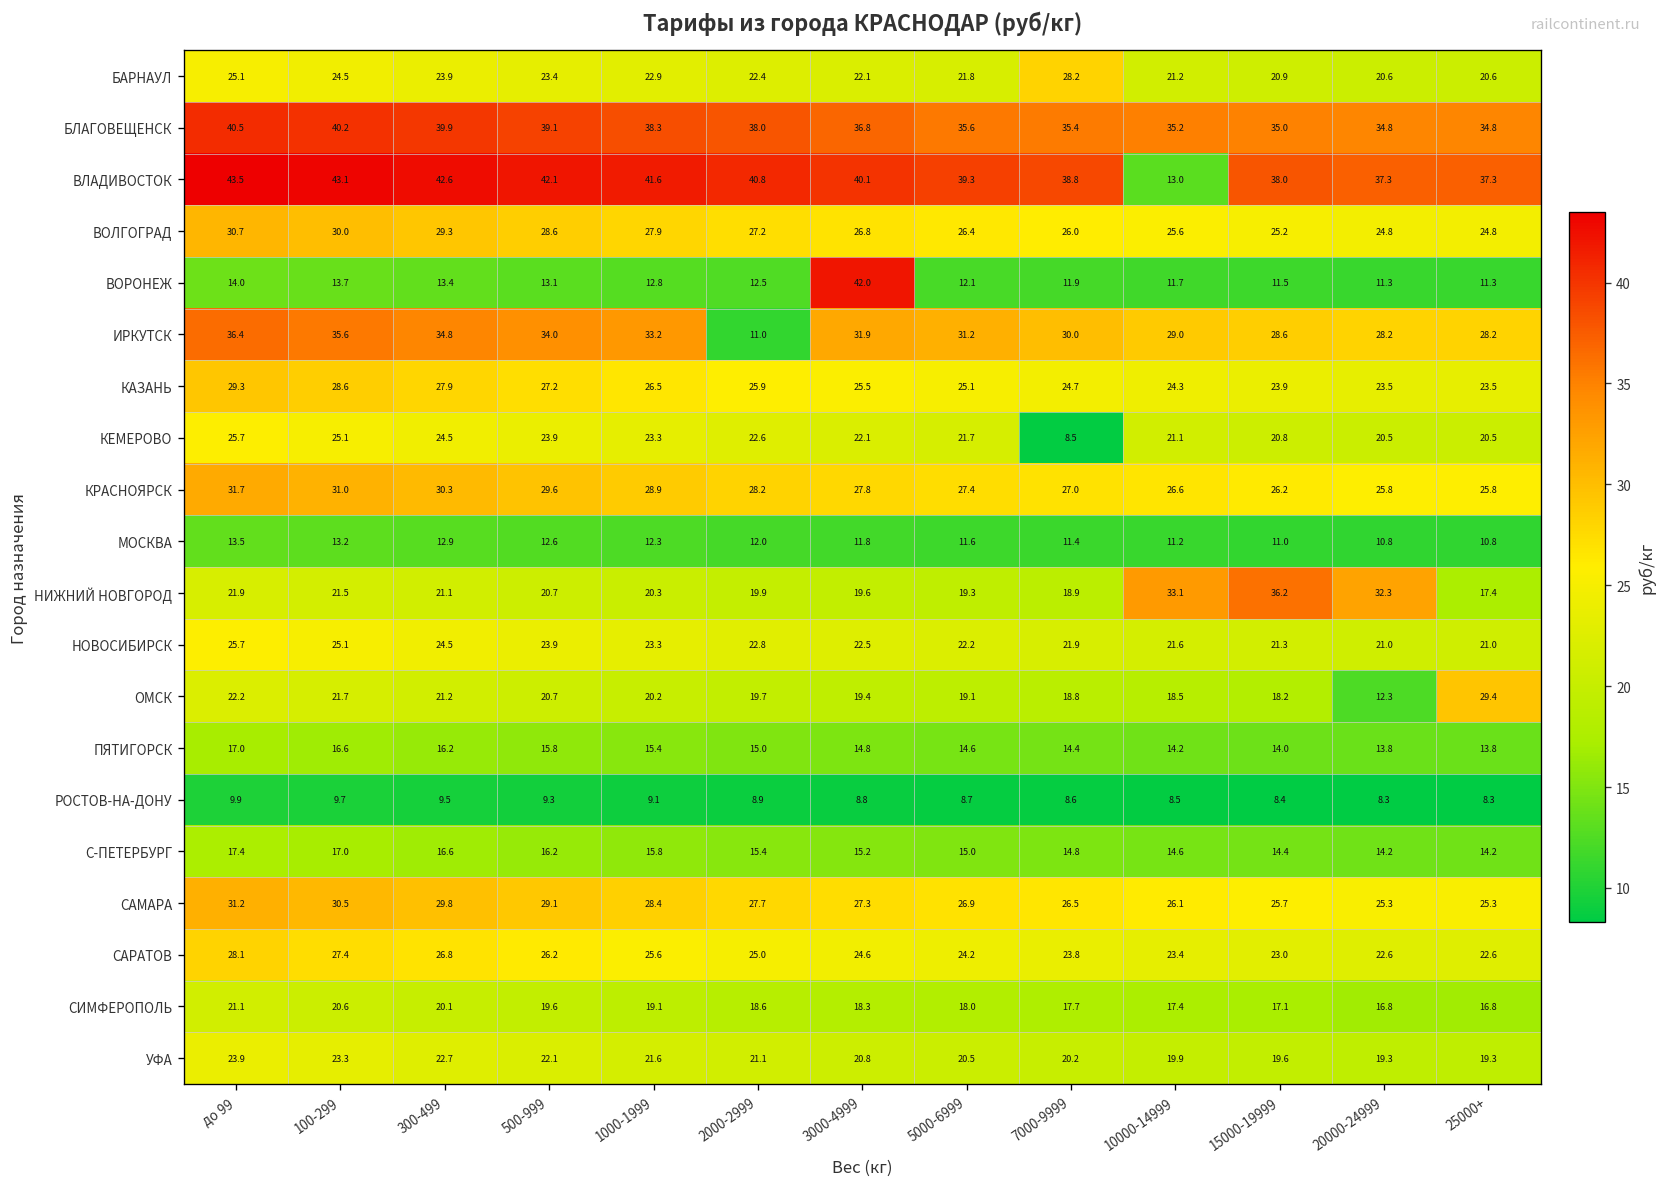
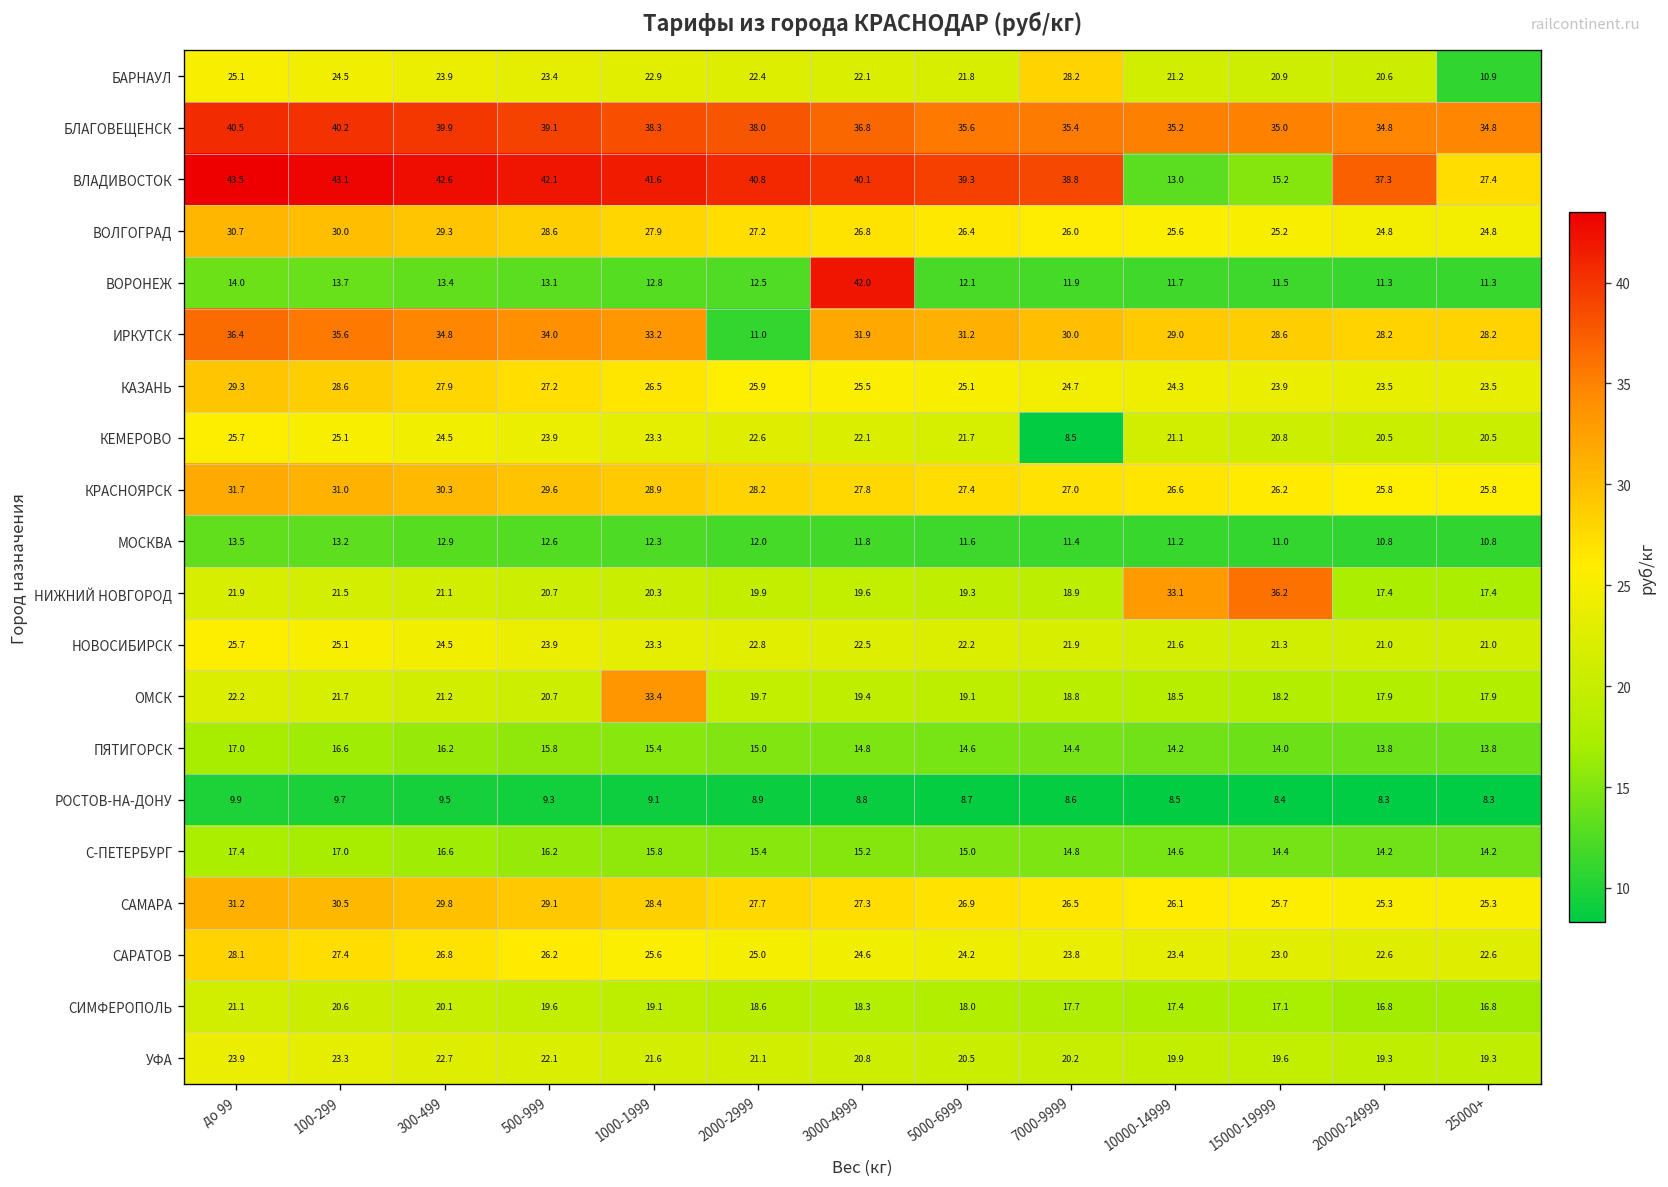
  {
    "БАРНАУЛ": {
      "до 99": 25.1,
      "100-299": 24.5,
      "300-499": 23.9,
      "500-999": 23.4,
      "1000-1999": 22.9,
      "2000-2999": 22.4,
      "3000-4999": 22.1,
      "5000-6999": 21.8,
      "7000-9999": 28.2,
      "10000-14999": 21.2,
      "15000-19999": 20.9,
      "20000-24999": 20.6,
-     "25000+": 20.6
+     "25000+": 10.9
    },
    "ВЛАДИВОСТОК": {
      "до 99": 43.5,
      "100-299": 43.1,
      "300-499": 42.6,
      "500-999": 42.1,
      "1000-1999": 41.6,
      "2000-2999": 40.8,
      "3000-4999": 40.1,
      "5000-6999": 39.3,
      "7000-9999": 38.8,
      "10000-14999": 13.0,
-     "15000-19999": 38.0,
+     "15000-19999": 15.2,
      "20000-24999": 37.3,
-     "25000+": 37.3
+     "25000+": 27.4
    },
    "НИЖНИЙ НОВГОРОД": {
      "до 99": 21.9,
      "100-299": 21.5,
      "300-499": 21.1,
      "500-999": 20.7,
      "1000-1999": 20.3,
      "2000-2999": 19.9,
      "3000-4999": 19.6,
      "5000-6999": 19.3,
      "7000-9999": 18.9,
      "10000-14999": 33.1,
      "15000-19999": 36.2,
-     "20000-24999": 32.3,
+     "20000-24999": 17.4,
      "25000+": 17.4
    },
    "ОМСК": {
      "до 99": 22.2,
      "100-299": 21.7,
      "300-499": 21.2,
      "500-999": 20.7,
-     "1000-1999": 20.2,
+     "1000-1999": 33.4,
      "2000-2999": 19.7,
      "3000-4999": 19.4,
      "5000-6999": 19.1,
      "7000-9999": 18.8,
      "10000-14999": 18.5,
      "15000-19999": 18.2,
-     "20000-24999": 12.3,
-     "25000+": 29.4
+     "20000-24999": 17.9,
+     "25000+": 17.9
    }
  }
